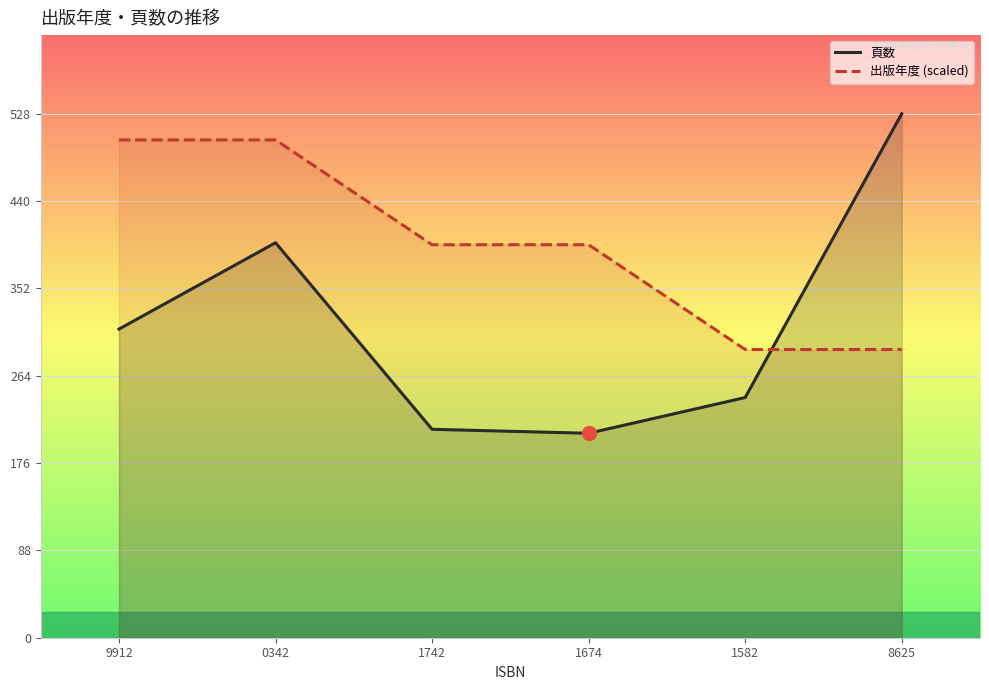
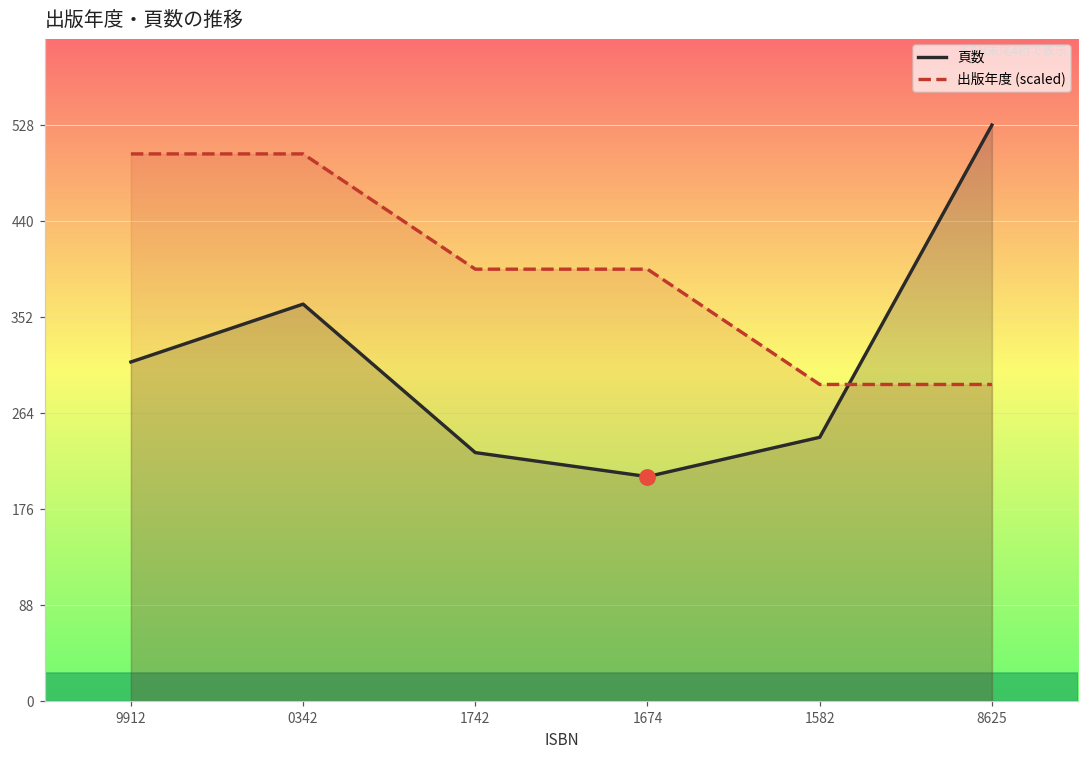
  {
    "頁数": {
      "9912": 310,
-     "0342": 400,
-     "1742": 210,
+     "0342": 360,
+     "1742": 230,
      "1582": 240,
      "8625": 530
    }
  }
